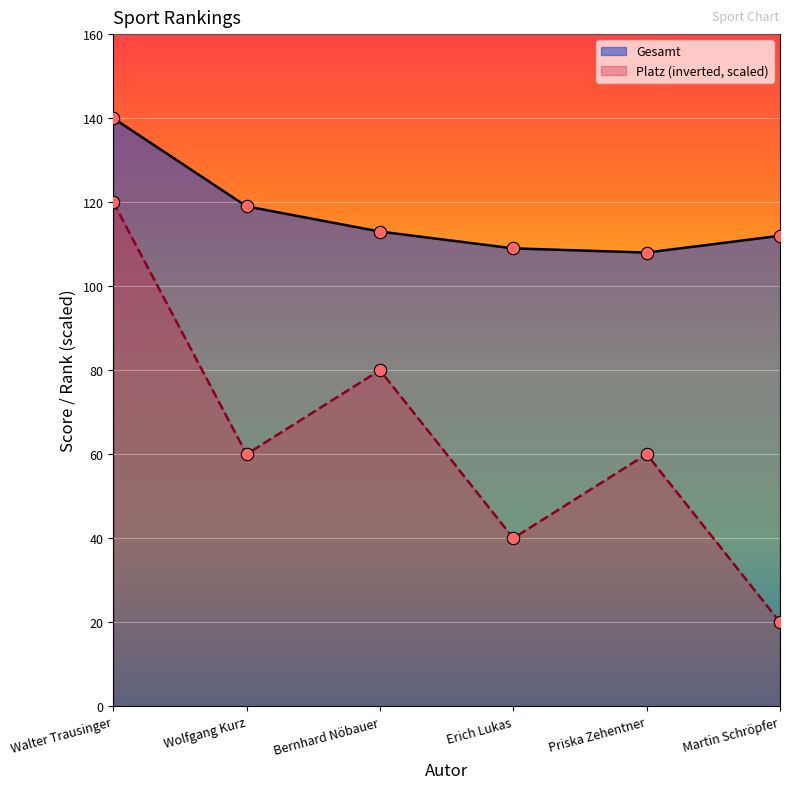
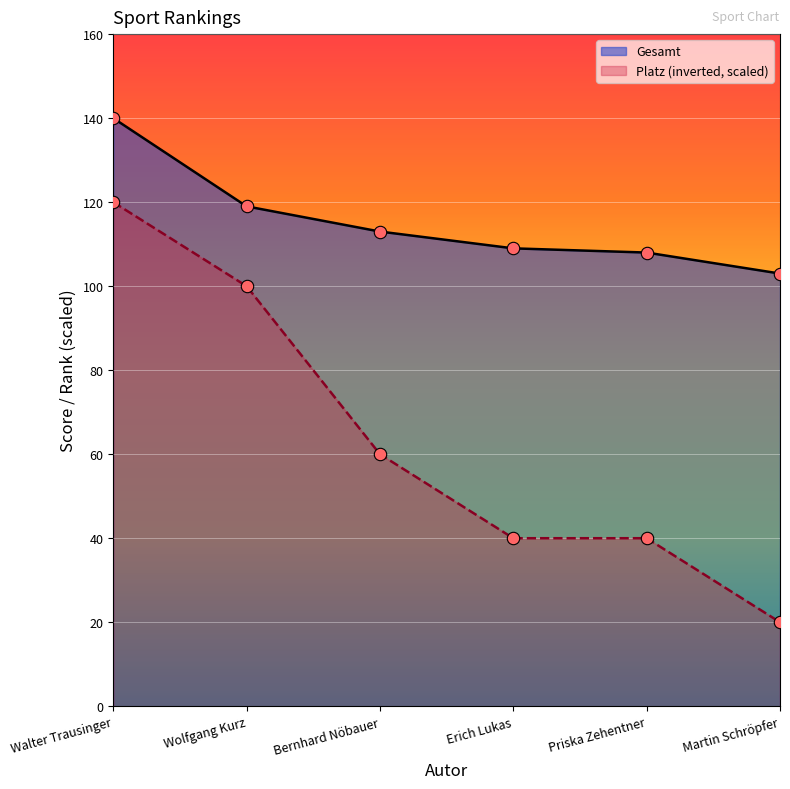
  {
    "Gesamt": {
      "Walter Trausinger": 140,
      "Wolfgang Kurz": 119,
      "Bernhard Nöbauer": 113,
      "Erich Lukas": 109,
      "Priska Zehentner": 108,
-     "Martin Schröpfer": 112
+     "Martin Schröpfer": 103
    },
    "Platz (inverted, scaled)": {
      "Walter Trausinger": 120,
-     "Wolfgang Kurz": 60,
-     "Bernhard Nöbauer": 80,
+     "Wolfgang Kurz": 100,
+     "Bernhard Nöbauer": 60,
      "Erich Lukas": 40,
-     "Priska Zehentner": 60,
+     "Priska Zehentner": 40,
      "Martin Schröpfer": 20
    }
  }
